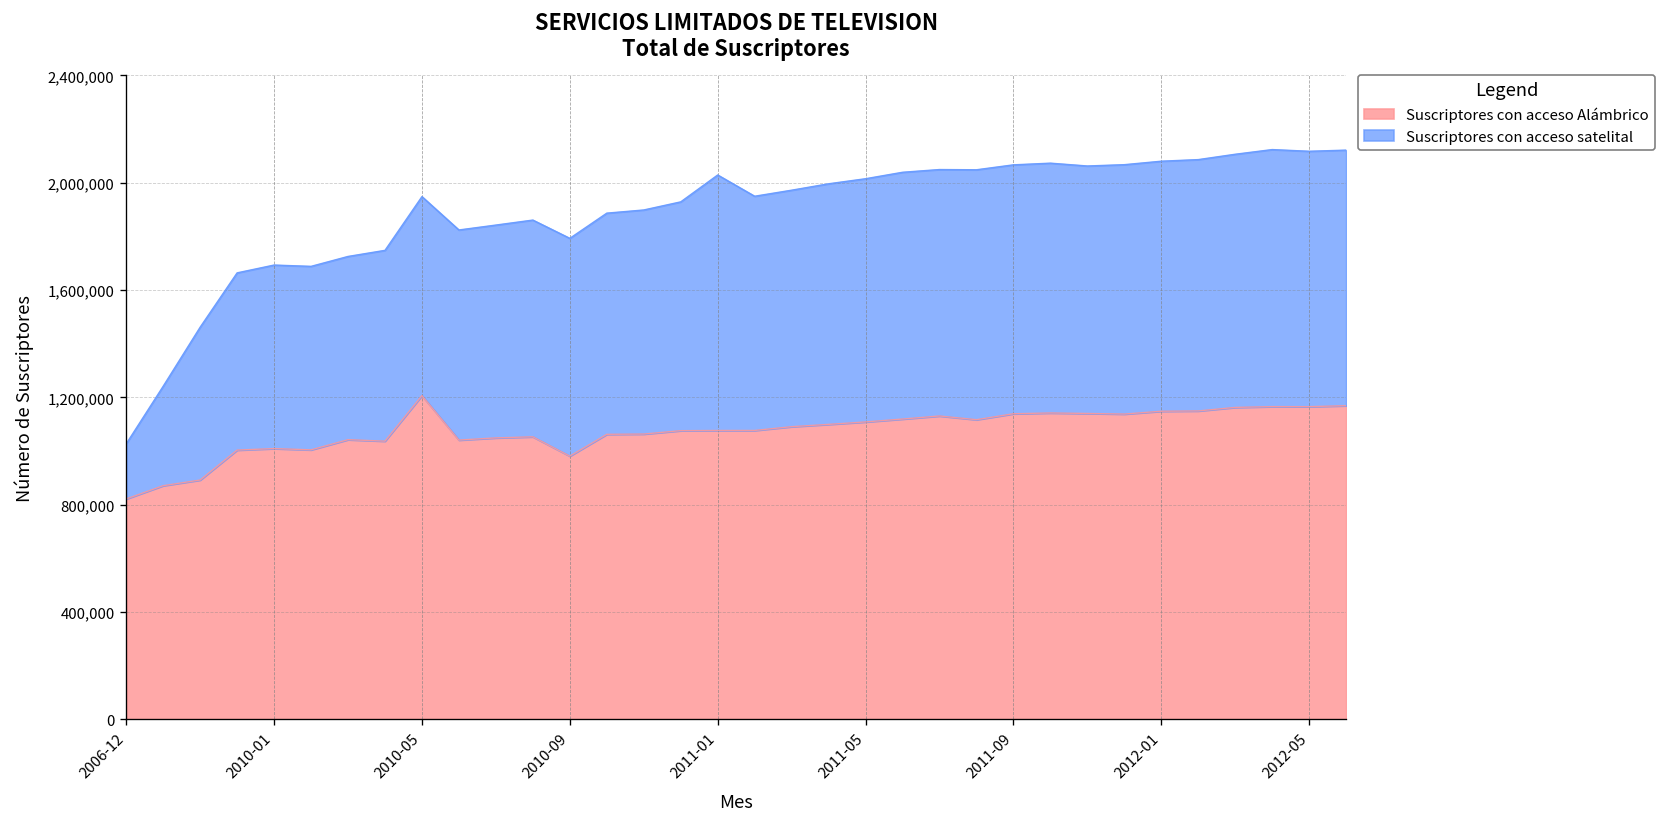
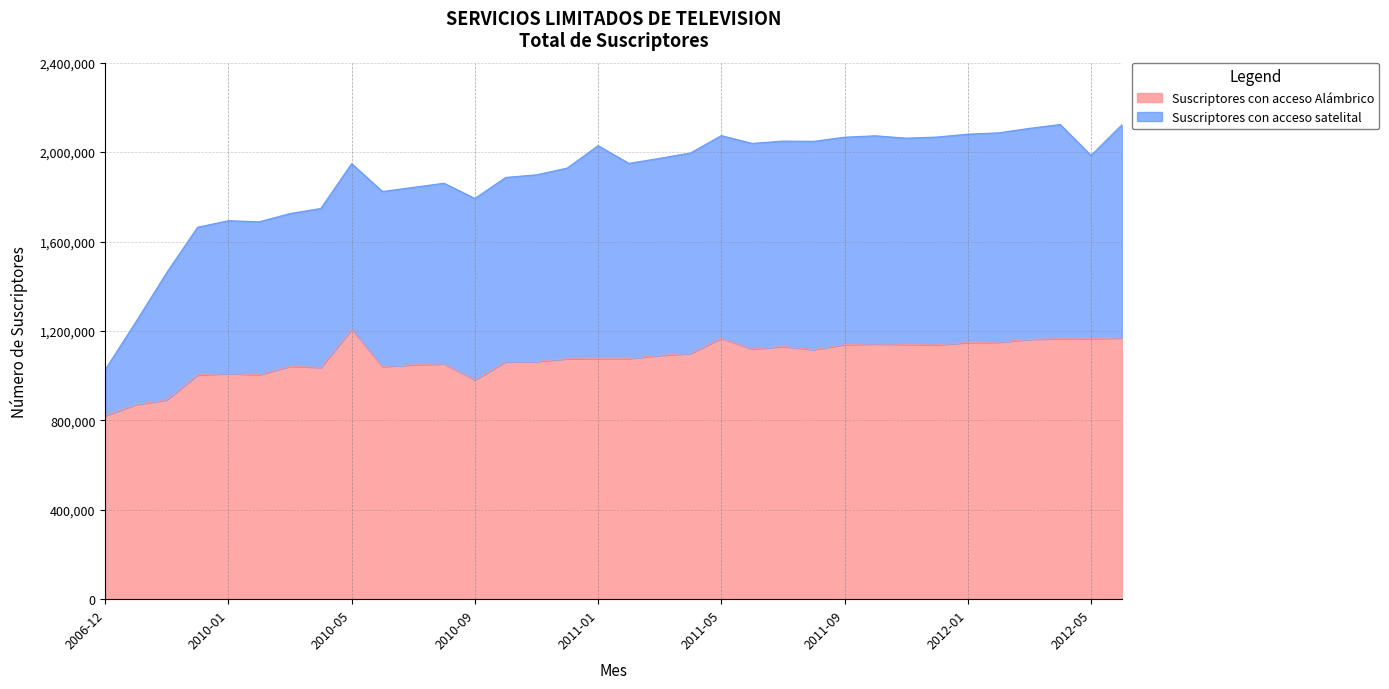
  {
    "Suscriptores con acceso Alámbrico": {
      "2006-12": "820,000",
      "2010-01": "1,010,000",
      "2010-05": "1,210,000",
      "2010-09": "980,000",
      "2011-01": "1,080,000",
-     "2011-05": "1,110,000",
+     "2011-05": "1,170,000",
      "2011-09": "1,140,000",
      "2012-01": "1,150,000",
      "2012-05": "1,170,000"
    },
    "Suscriptores con acceso satelital": {
      "2006-12": "210,000",
      "2010-01": "680,000",
      "2010-05": "740,000",
      "2010-09": "810,000",
      "2011-01": "950,000",
      "2011-05": "910,000",
      "2011-09": "930,000",
      "2012-01": "930,000",
-     "2012-05": "950,000"
+     "2012-05": "820,000"
    }
  }
